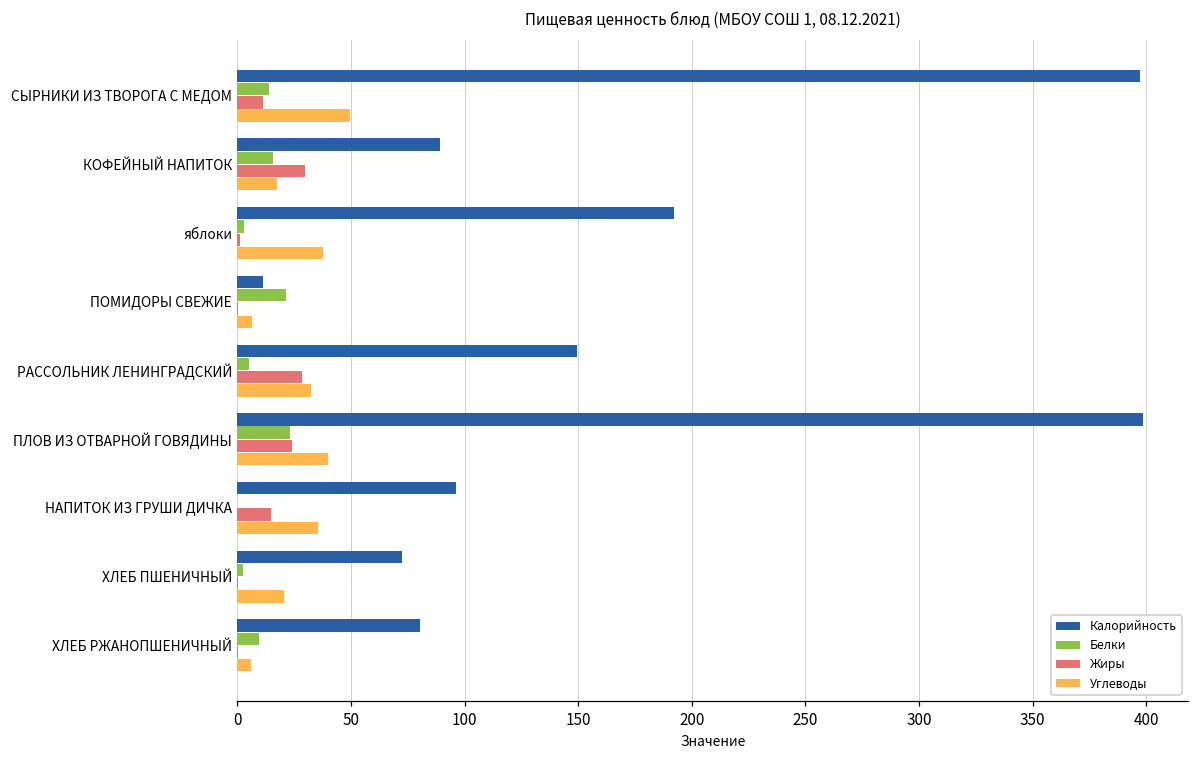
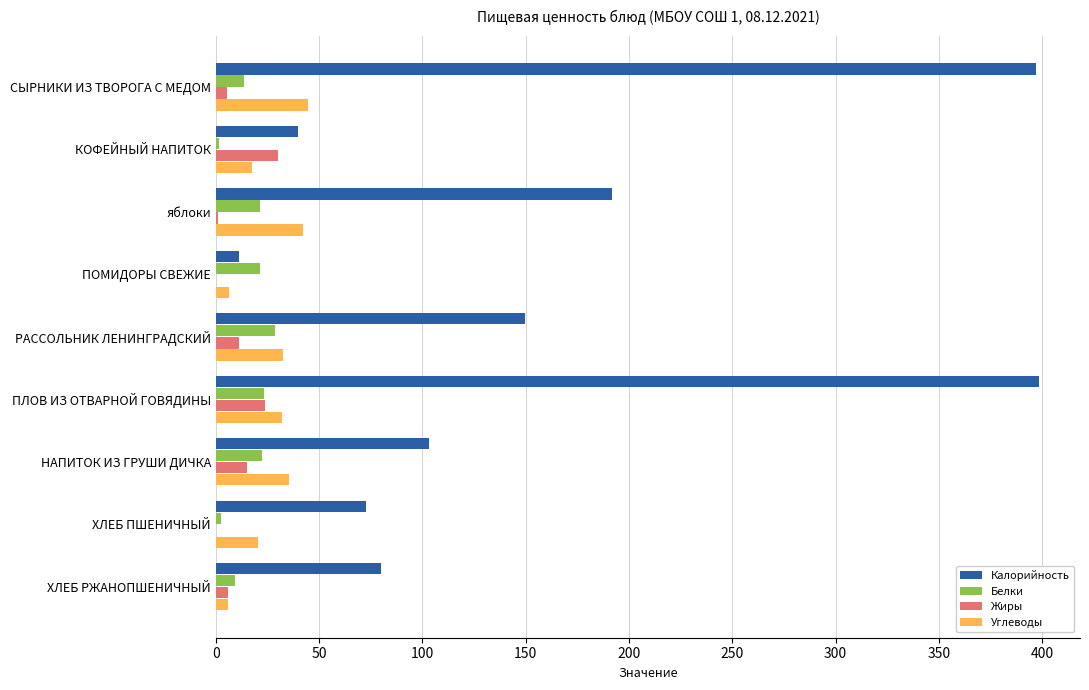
  {
    "Калорийность": {
      "СЫРНИКИ ИЗ ТВОРОГА С МЕДОМ": 397,
-     "КОФЕЙНЫЙ НАПИТОК": 89,
+     "КОФЕЙНЫЙ НАПИТОК": 40,
      "яблоки": 192,
      "ПОМИДОРЫ СВЕЖИЕ": 11,
      "РАССОЛЬНИК ЛЕНИНГРАДСКИЙ": 150,
      "ПЛОВ ИЗ ОТВАРНОЙ ГОВЯДИНЫ": 398,
-     "НАПИТОК ИЗ ГРУШИ ДИЧКА": 96,
+     "НАПИТОК ИЗ ГРУШИ ДИЧКА": 103,
      "ХЛЕБ ПШЕНИЧНЫЙ": 73,
      "ХЛЕБ РЖАНОПШЕНИЧНЫЙ": 80
    },
    "Белки": {
      "СЫРНИКИ ИЗ ТВОРОГА С МЕДОМ": 14,
-     "КОФЕЙНЫЙ НАПИТОК": 16,
-     "яблоки": 3,
+     "КОФЕЙНЫЙ НАПИТОК": 1,
+     "яблоки": 22,
      "ПОМИДОРЫ СВЕЖИЕ": 21,
-     "РАССОЛЬНИК ЛЕНИНГРАДСКИЙ": 5,
+     "РАССОЛЬНИК ЛЕНИНГРАДСКИЙ": 29,
      "ПЛОВ ИЗ ОТВАРНОЙ ГОВЯДИНЫ": 23,
-     "НАПИТОК ИЗ ГРУШИ ДИЧКА": 0,
+     "НАПИТОК ИЗ ГРУШИ ДИЧКА": 22,
      "ХЛЕБ ПШЕНИЧНЫЙ": 2,
      "ХЛЕБ РЖАНОПШЕНИЧНЫЙ": 9
    },
    "Жиры": {
-     "СЫРНИКИ ИЗ ТВОРОГА С МЕДОМ": 11,
+     "СЫРНИКИ ИЗ ТВОРОГА С МЕДОМ": 5,
      "КОФЕЙНЫЙ НАПИТОК": 30,
-     "РАССОЛЬНИК ЛЕНИНГРАДСКИЙ": 28,
+     "РАССОЛЬНИК ЛЕНИНГРАДСКИЙ": 11,
      "ПЛОВ ИЗ ОТВАРНОЙ ГОВЯДИНЫ": 24,
      "НАПИТОК ИЗ ГРУШИ ДИЧКА": 15,
-     "ХЛЕБ РЖАНОПШЕНИЧНЫЙ": 0
+     "ХЛЕБ РЖАНОПШЕНИЧНЫЙ": 6
    },
    "Углеводы": {
-     "СЫРНИКИ ИЗ ТВОРОГА С МЕДОМ": 50,
+     "СЫРНИКИ ИЗ ТВОРОГА С МЕДОМ": 45,
      "КОФЕЙНЫЙ НАПИТОК": 17,
-     "яблоки": 38,
+     "яблоки": 42,
      "ПОМИДОРЫ СВЕЖИЕ": 7,
      "РАССОЛЬНИК ЛЕНИНГРАДСКИЙ": 32,
-     "ПЛОВ ИЗ ОТВАРНОЙ ГОВЯДИНЫ": 40,
+     "ПЛОВ ИЗ ОТВАРНОЙ ГОВЯДИНЫ": 32,
      "НАПИТОК ИЗ ГРУШИ ДИЧКА": 36,
      "ХЛЕБ ПШЕНИЧНЫЙ": 20,
      "ХЛЕБ РЖАНОПШЕНИЧНЫЙ": 6
    }
  }
